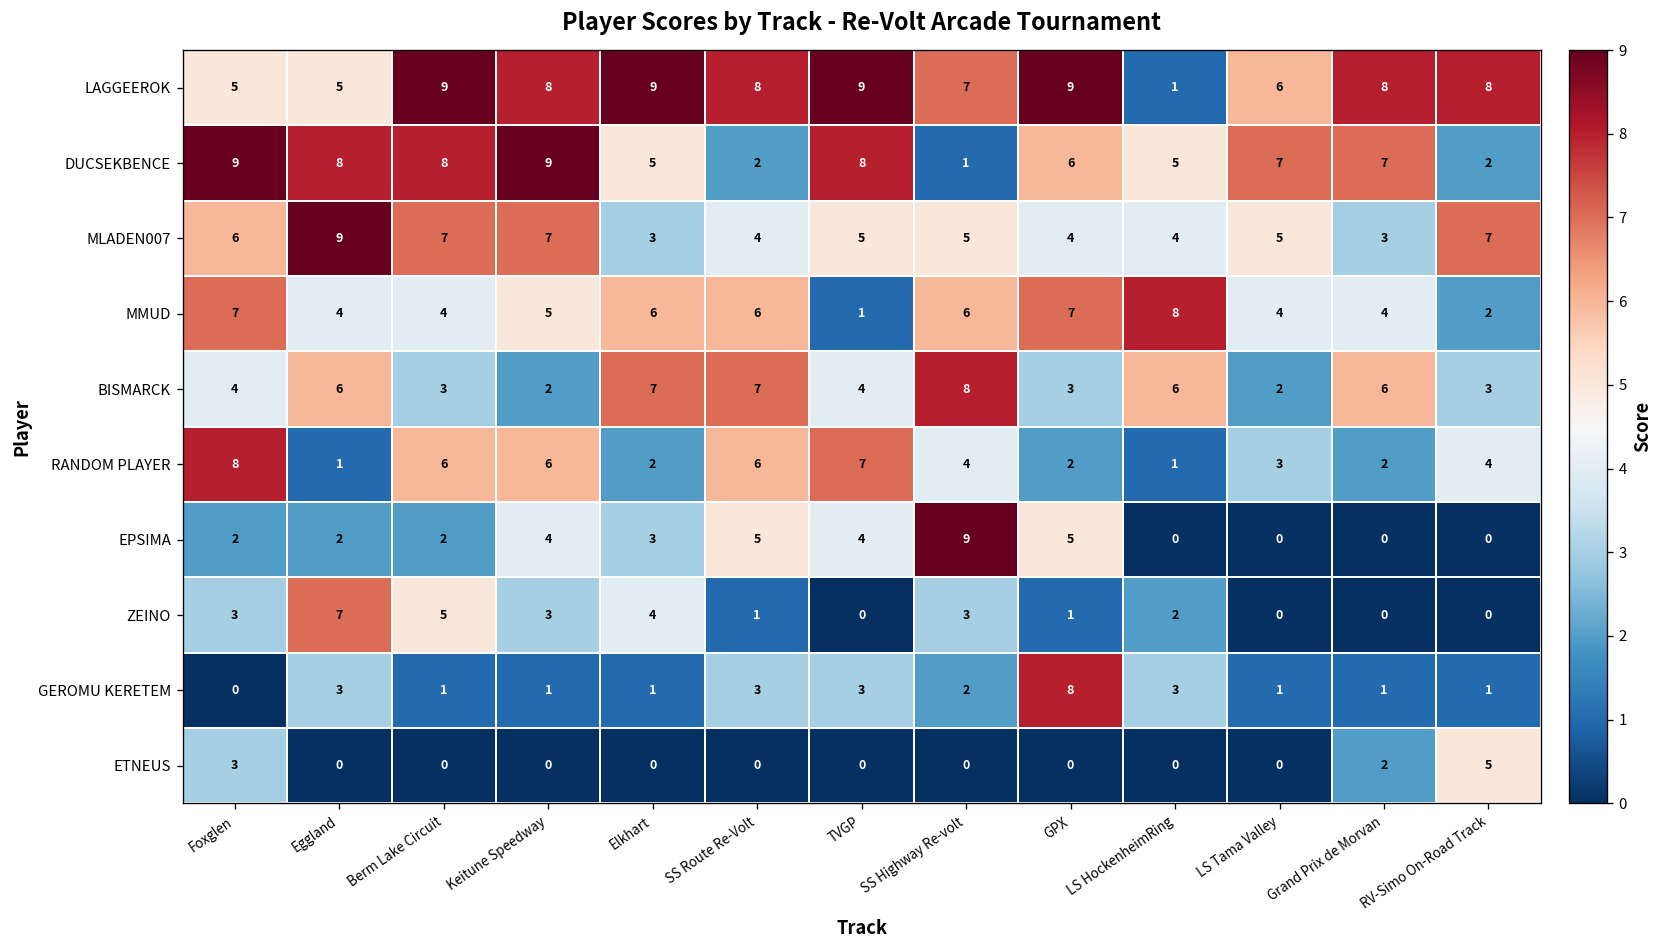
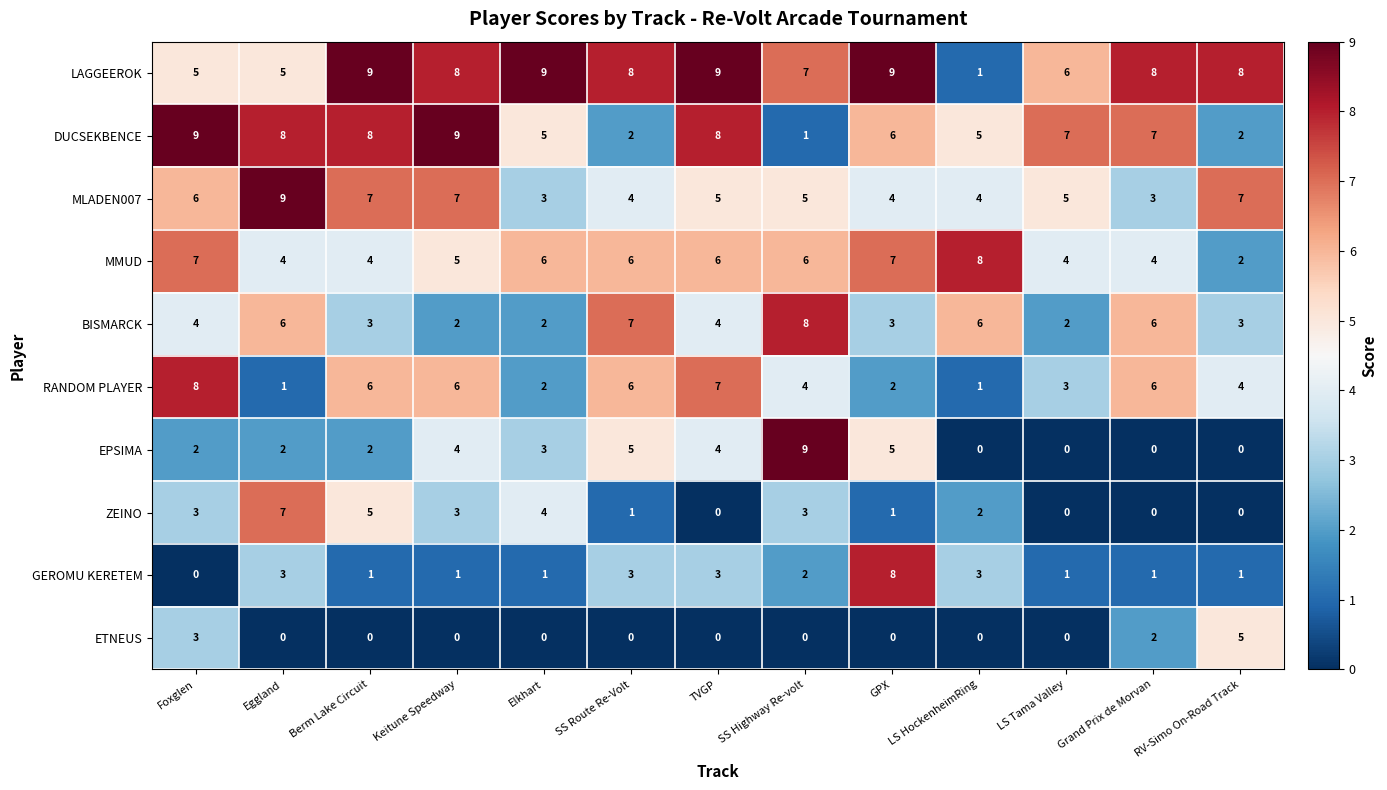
  {
    "LAGGEEROK": {
      "Foxglen": 5,
      "Eggland": 5,
      "Berm Lake Circuit": 9,
      "Keitune Speedway": 8,
      "Elkhart": 9,
      "SS Route Re-Volt": 8,
      "TVGP": 9,
      "SS Highway Re-volt": 7,
      "GPX": 9,
      "LS HockenheimRing": 1,
      "LS Tama Valley": 6,
      "Grand Prix de Morvan": 8,
      "RV-Simo On-Road Track": 8
    },
    "DUCSEKBENCE": {
      "Foxglen": 9,
      "Eggland": 8,
      "Berm Lake Circuit": 8,
      "Keitune Speedway": 9,
      "Elkhart": 5,
      "SS Route Re-Volt": 2,
      "TVGP": 8,
      "SS Highway Re-volt": 1,
      "GPX": 6,
      "LS HockenheimRing": 5,
      "LS Tama Valley": 7,
      "Grand Prix de Morvan": 7,
      "RV-Simo On-Road Track": 2
    },
    "MLADEN007": {
      "Foxglen": 6,
      "Eggland": 9,
      "Berm Lake Circuit": 7,
      "Keitune Speedway": 7,
      "Elkhart": 3,
      "SS Route Re-Volt": 4,
      "TVGP": 5,
      "SS Highway Re-volt": 5,
      "GPX": 4,
      "LS HockenheimRing": 4,
      "LS Tama Valley": 5,
      "Grand Prix de Morvan": 3,
      "RV-Simo On-Road Track": 7
    },
    "MMUD": {
      "Foxglen": 7,
      "Eggland": 4,
      "Berm Lake Circuit": 4,
      "Keitune Speedway": 5,
      "Elkhart": 6,
      "SS Route Re-Volt": 6,
-     "TVGP": 1,
+     "TVGP": 6,
      "SS Highway Re-volt": 6,
      "GPX": 7,
      "LS HockenheimRing": 8,
      "LS Tama Valley": 4,
      "Grand Prix de Morvan": 4,
      "RV-Simo On-Road Track": 2
    },
    "BISMARCK": {
      "Foxglen": 4,
      "Eggland": 6,
      "Berm Lake Circuit": 3,
      "Keitune Speedway": 2,
-     "Elkhart": 7,
+     "Elkhart": 2,
      "SS Route Re-Volt": 7,
      "TVGP": 4,
      "SS Highway Re-volt": 8,
      "GPX": 3,
      "LS HockenheimRing": 6,
      "LS Tama Valley": 2,
      "Grand Prix de Morvan": 6,
      "RV-Simo On-Road Track": 3
    },
    "RANDOM PLAYER": {
      "Foxglen": 8,
      "Eggland": 1,
      "Berm Lake Circuit": 6,
      "Keitune Speedway": 6,
      "Elkhart": 2,
      "SS Route Re-Volt": 6,
      "TVGP": 7,
      "SS Highway Re-volt": 4,
      "GPX": 2,
      "LS HockenheimRing": 1,
      "LS Tama Valley": 3,
-     "Grand Prix de Morvan": 2,
+     "Grand Prix de Morvan": 6,
      "RV-Simo On-Road Track": 4
    },
    "EPSIMA": {
      "Foxglen": 2,
      "Eggland": 2,
      "Berm Lake Circuit": 2,
      "Keitune Speedway": 4,
      "Elkhart": 3,
      "SS Route Re-Volt": 5,
      "TVGP": 4,
      "SS Highway Re-volt": 9,
      "GPX": 5,
      "LS HockenheimRing": 0,
      "LS Tama Valley": 0,
      "Grand Prix de Morvan": 0,
      "RV-Simo On-Road Track": 0
    },
    "ZEINO": {
      "Foxglen": 3,
      "Eggland": 7,
      "Berm Lake Circuit": 5,
      "Keitune Speedway": 3,
      "Elkhart": 4,
      "SS Route Re-Volt": 1,
      "TVGP": 0,
      "SS Highway Re-volt": 3,
      "GPX": 1,
      "LS HockenheimRing": 2,
      "LS Tama Valley": 0,
      "Grand Prix de Morvan": 0,
      "RV-Simo On-Road Track": 0
    },
    "GEROMU KERETEM": {
      "Foxglen": 0,
      "Eggland": 3,
      "Berm Lake Circuit": 1,
      "Keitune Speedway": 1,
      "Elkhart": 1,
      "SS Route Re-Volt": 3,
      "TVGP": 3,
      "SS Highway Re-volt": 2,
      "GPX": 8,
      "LS HockenheimRing": 3,
      "LS Tama Valley": 1,
      "Grand Prix de Morvan": 1,
      "RV-Simo On-Road Track": 1
    },
    "ETNEUS": {
      "Foxglen": 3,
      "Eggland": 0,
      "Berm Lake Circuit": 0,
      "Keitune Speedway": 0,
      "Elkhart": 0,
      "SS Route Re-Volt": 0,
      "TVGP": 0,
      "SS Highway Re-volt": 0,
      "GPX": 0,
      "LS HockenheimRing": 0,
      "LS Tama Valley": 0,
      "Grand Prix de Morvan": 2,
      "RV-Simo On-Road Track": 5
    }
  }
